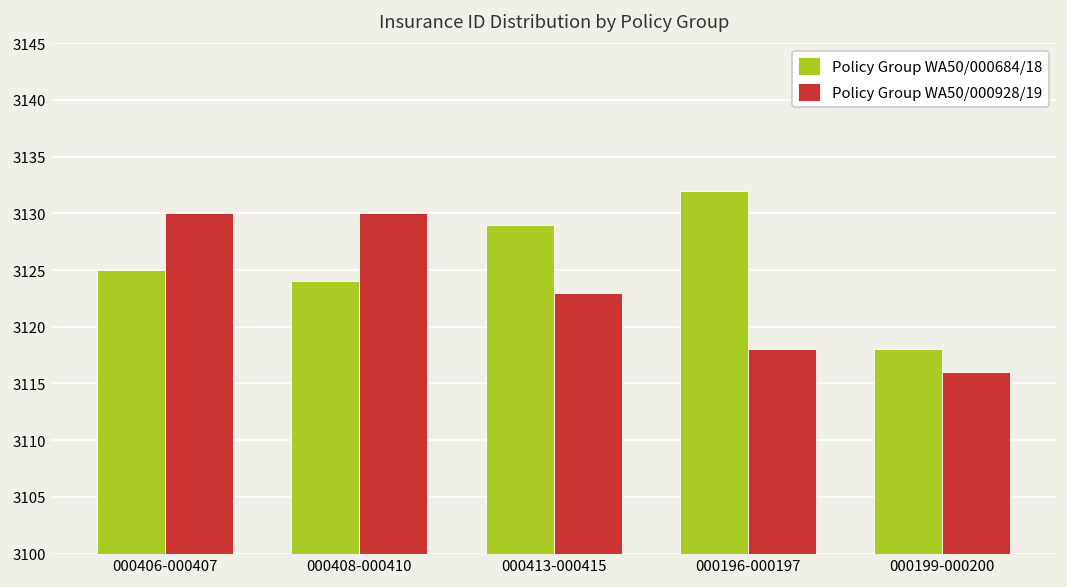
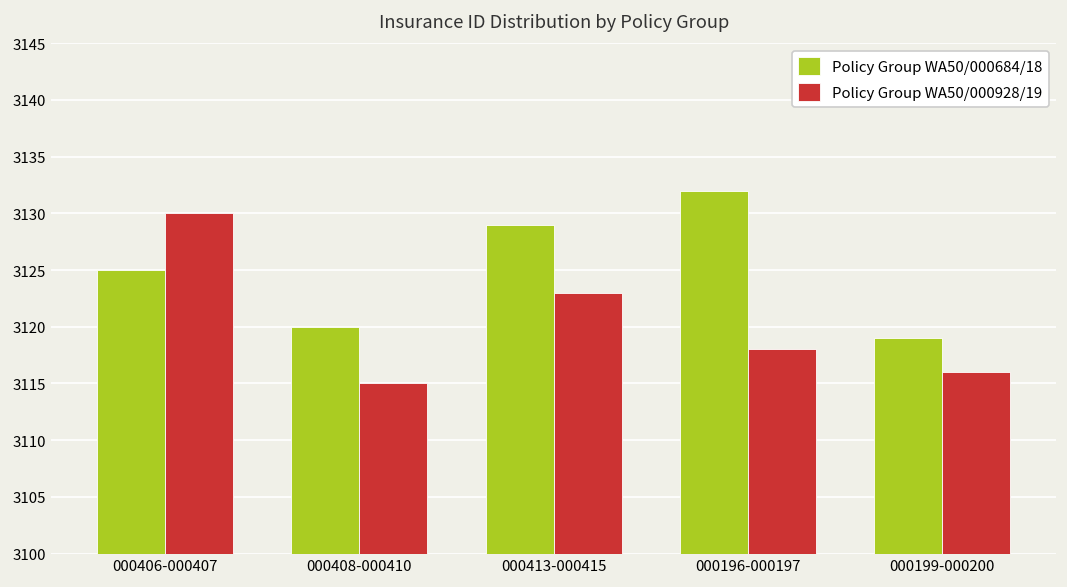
  {
    "Policy Group WA50/000684/18": {
      "000406-000407": 3125,
-     "000408-000410": 3124,
+     "000408-000410": 3120,
      "000413-000415": 3129,
      "000196-000197": 3132,
-     "000199-000200": 3118
+     "000199-000200": 3119
    },
    "Policy Group WA50/000928/19": {
      "000406-000407": 3130,
-     "000408-000410": 3130,
+     "000408-000410": 3115,
      "000413-000415": 3123,
      "000196-000197": 3118,
      "000199-000200": 3116
    }
  }
